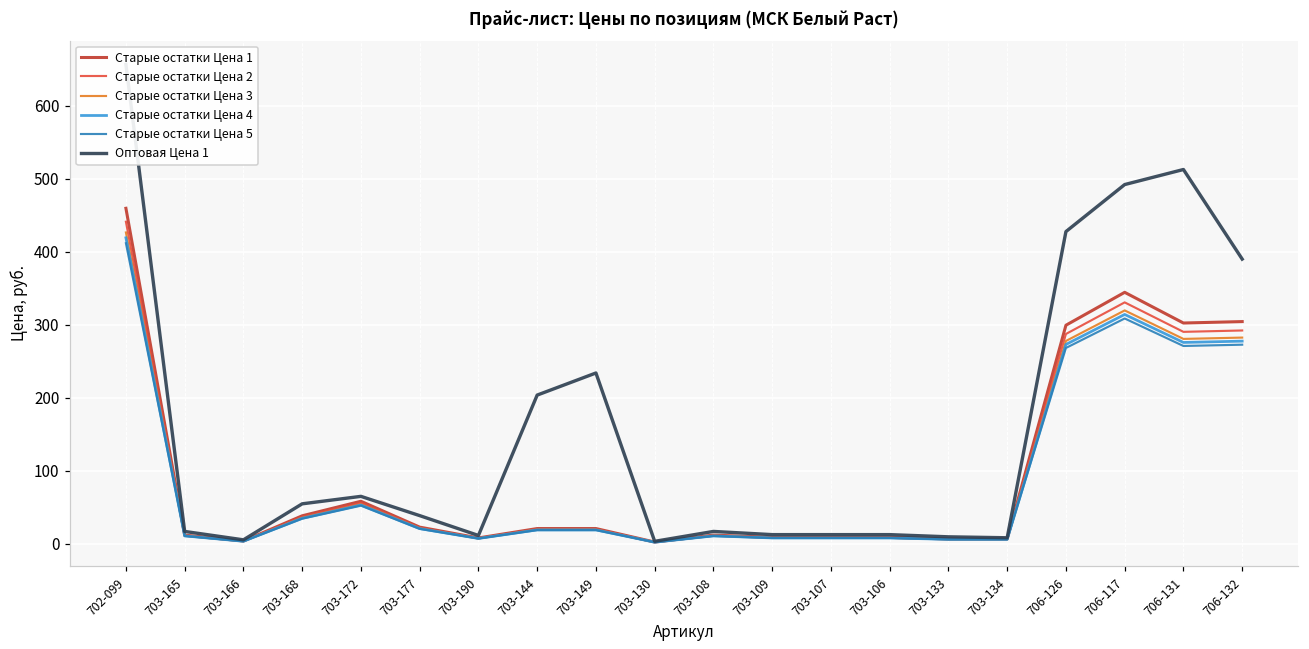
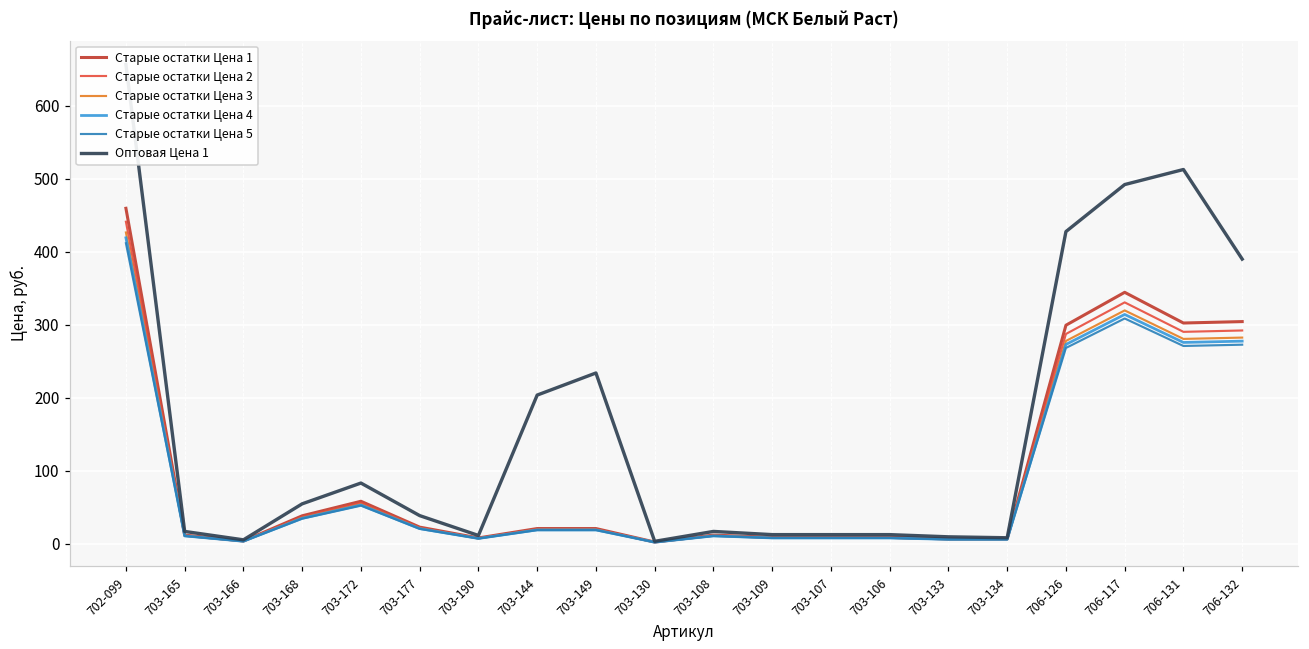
  {
    "Оптовая Цена 1": {
      "703-165": 20,
      "703-168": 50,
-     "703-172": 60,
+     "703-172": 80,
      "703-177": 40,
      "703-144": 200,
      "703-149": 230,
      "703-108": 20,
      "706-126": 430,
      "706-117": 490,
      "706-131": 510,
      "706-132": 390
    }
  }
